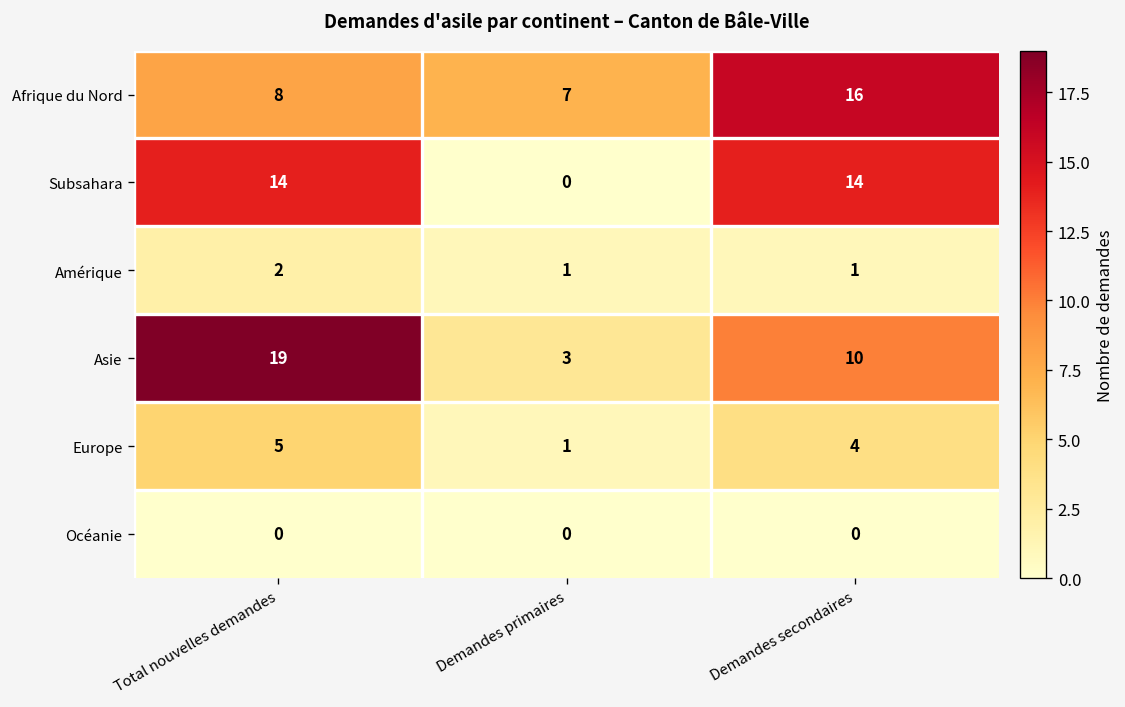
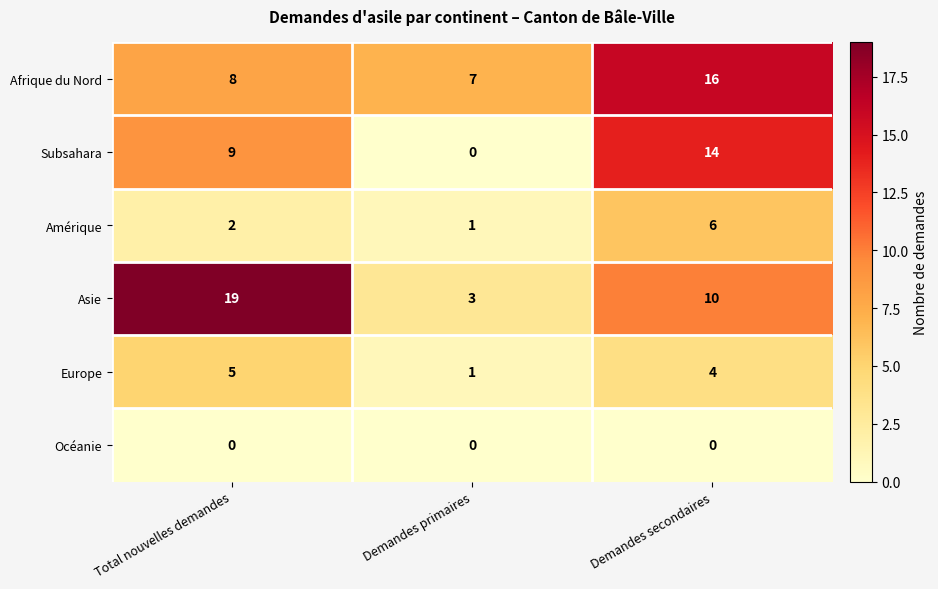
  {
    "Afrique du Nord": {
      "Total nouvelles demandes": 8,
      "Demandes primaires": 7,
      "Demandes secondaires": 16
    },
    "Subsahara": {
-     "Total nouvelles demandes": 14,
+     "Total nouvelles demandes": 9,
      "Demandes primaires": 0,
      "Demandes secondaires": 14
    },
    "Amérique": {
      "Total nouvelles demandes": 2,
      "Demandes primaires": 1,
-     "Demandes secondaires": 1
+     "Demandes secondaires": 6
    },
    "Asie": {
      "Total nouvelles demandes": 19,
      "Demandes primaires": 3,
      "Demandes secondaires": 10
    },
    "Europe": {
      "Total nouvelles demandes": 5,
      "Demandes primaires": 1,
      "Demandes secondaires": 4
    },
    "Océanie": {
      "Total nouvelles demandes": 0,
      "Demandes primaires": 0,
      "Demandes secondaires": 0
    }
  }
